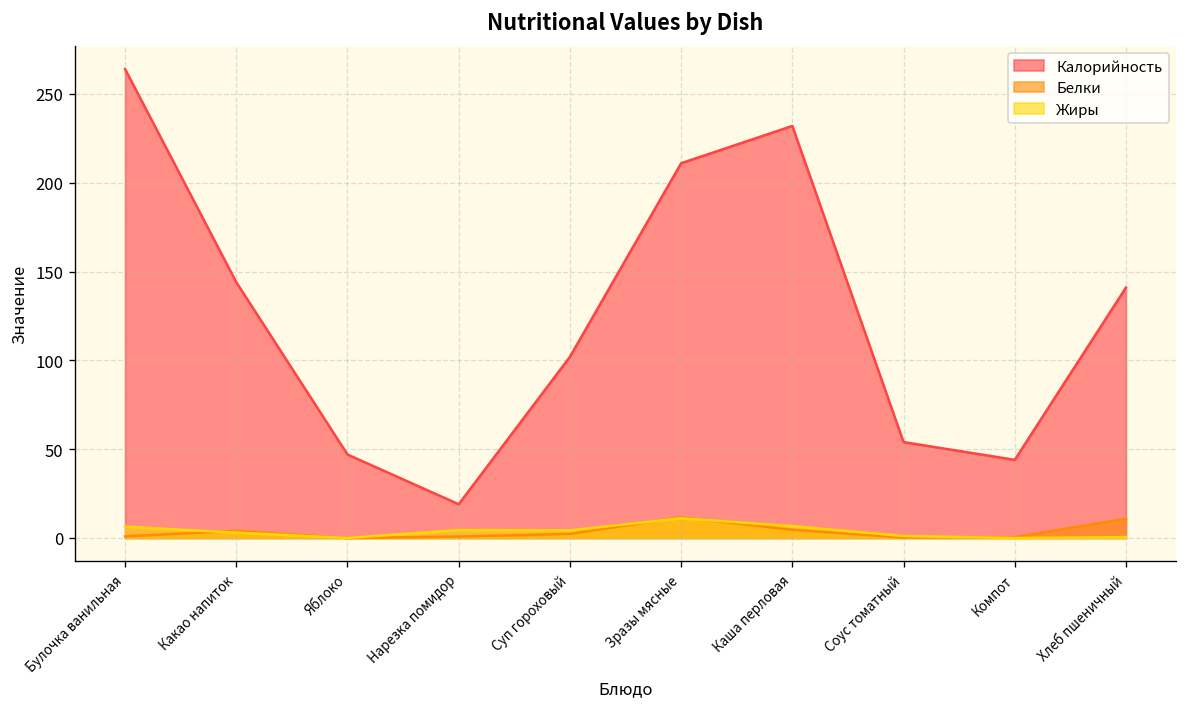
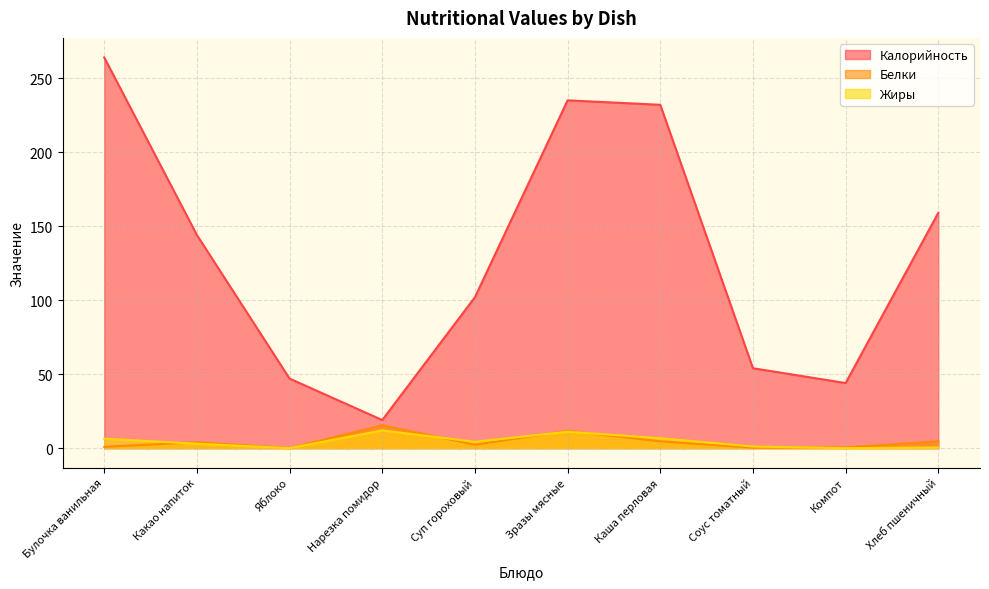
  {
    "Калорийность": {
      "Булочка ванильная": 264,
      "Какао напиток": 144,
      "Яблоко": 47,
      "Нарезка помидор": 19,
      "Суп гороховый": 102,
-     "Зразы мясные": 211,
+     "Зразы мясные": 235,
      "Каша перловая": 232,
      "Соус томатный": 54,
      "Компот": 44,
-     "Хлеб пшеничный": 141
+     "Хлеб пшеничный": 159
    },
    "Белки": {
      "Булочка ванильная": 1,
-     "Нарезка помидор": 1,
+     "Нарезка помидор": 16,
      "Суп гороховый": 2,
      "Каша перловая": 5,
-     "Хлеб пшеничный": 11
+     "Хлеб пшеничный": 5
    },
    "Жиры": {
      "Булочка ванильная": 6,
-     "Нарезка помидор": 5,
+     "Нарезка помидор": 12,
      "Суп гороховый": 4,
      "Каша перловая": 7,
      "Хлеб пшеничный": 1
    }
  }
